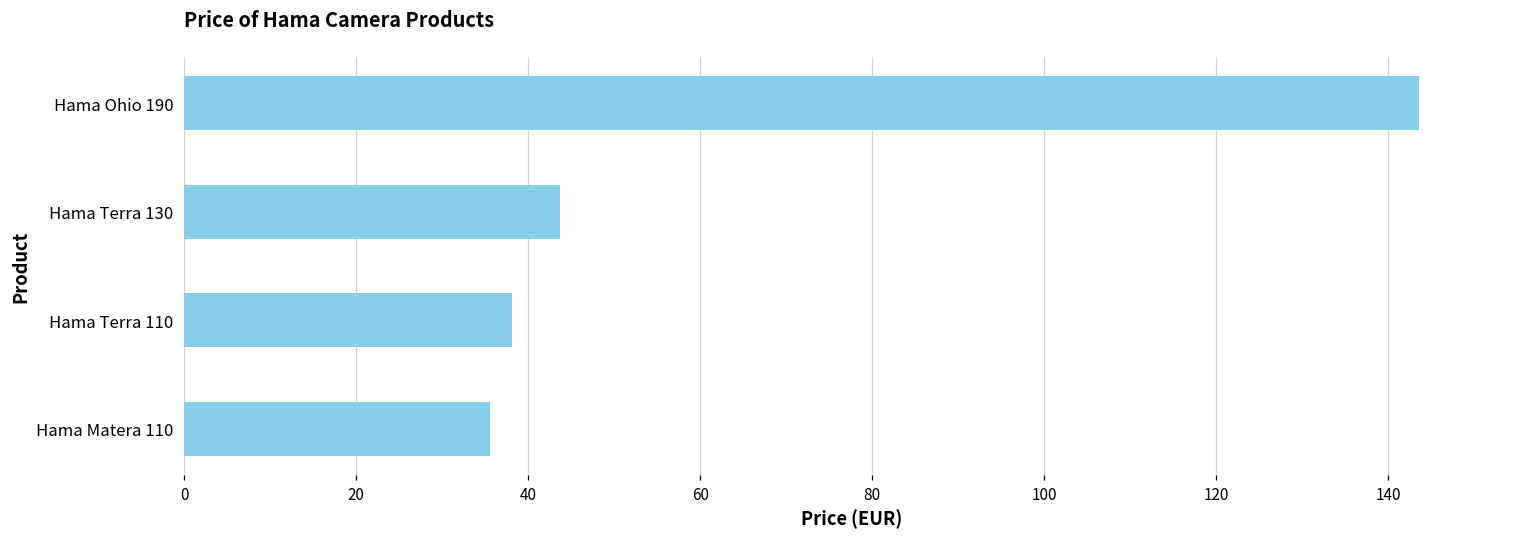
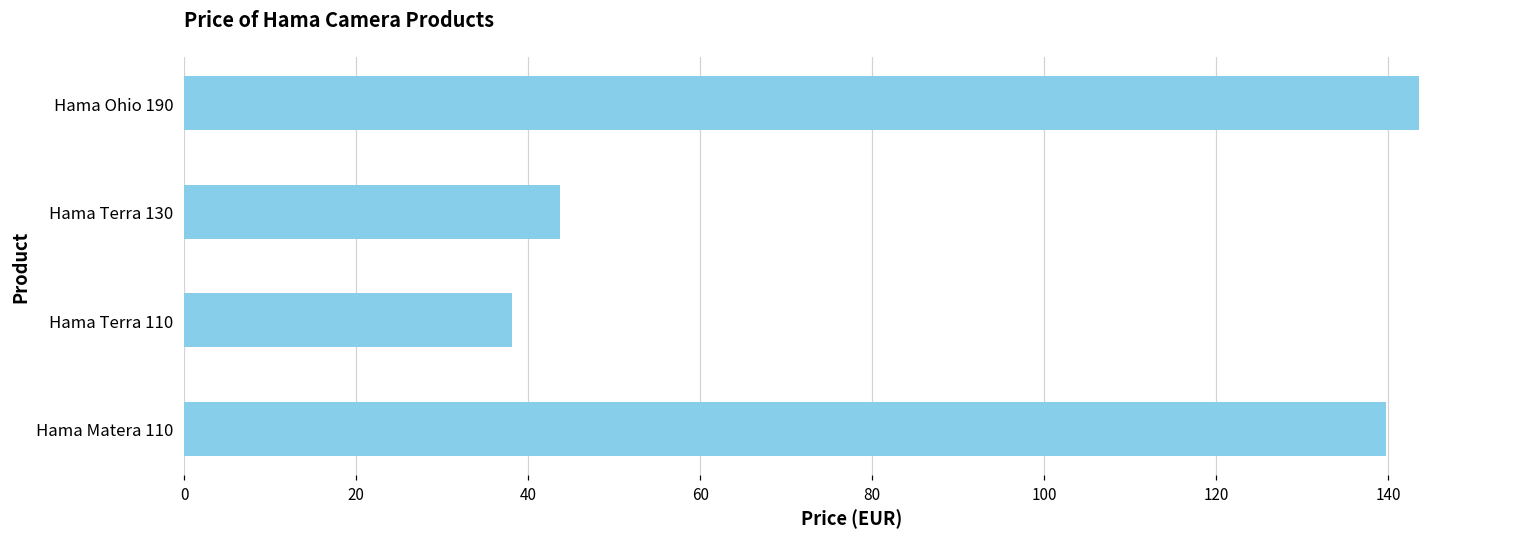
  {
    "Hama Ohio 190": 144,
    "Hama Terra 130": 44,
    "Hama Terra 110": 38,
-   "Hama Matera 110": 36
+   "Hama Matera 110": 140
  }
